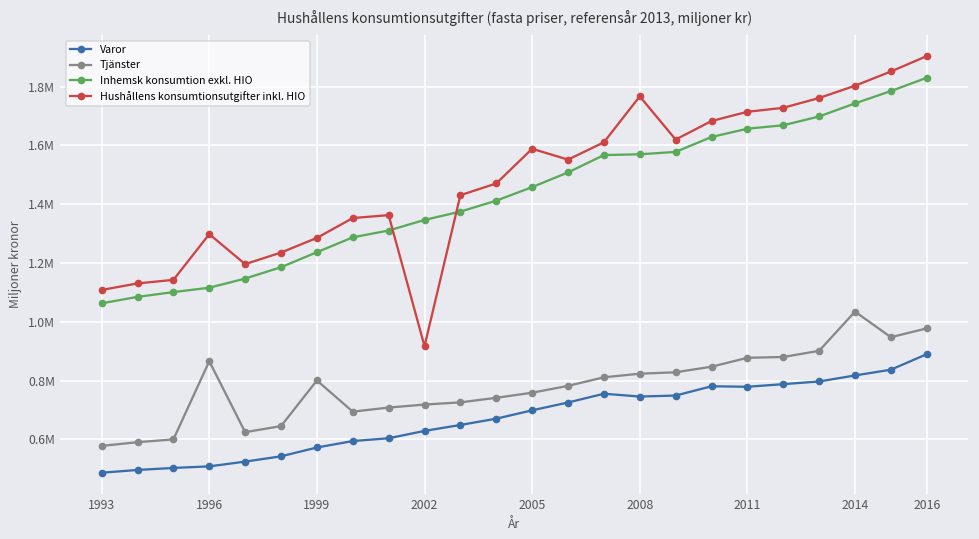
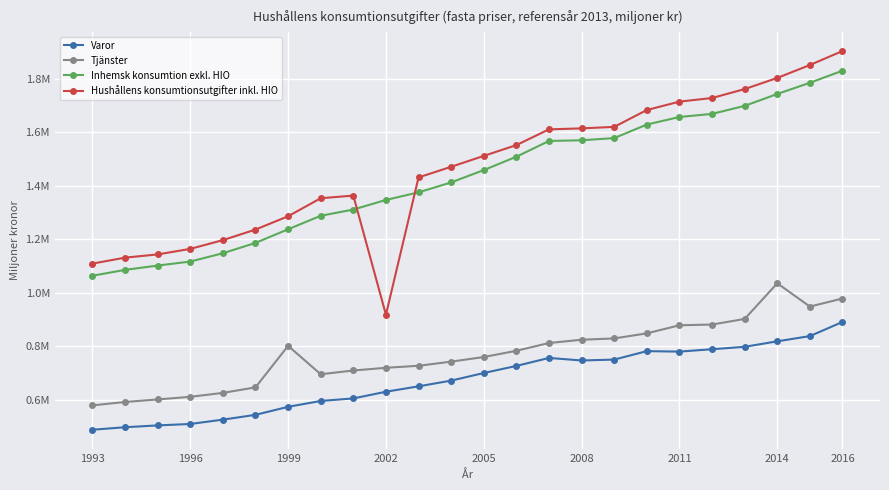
  {
    "Varor": {
      "1993": 490000,
      "1996": 510000,
      "1999": 570000,
      "2002": 630000,
      "2005": 700000,
      "2008": 750000,
      "2011": 780000,
      "2014": 820000,
      "2016": 890000
    },
    "Tjänster": {
      "1993": 580000,
-     "1996": 870000,
+     "1996": 610000,
      "1999": 800000,
      "2002": 720000,
      "2005": 760000,
      "2008": 820000,
      "2011": 880000,
      "2014": 1030000,
      "2016": 980000
    },
    "Inhemsk konsumtion exkl. HIO": {
      "1993": 1060000,
      "1996": 1120000,
      "1999": 1240000,
      "2002": 1350000,
      "2005": 1460000,
      "2008": 1570000,
      "2011": 1660000,
      "2014": 1740000,
      "2016": 1830000
    },
    "Hushållens konsumtionsutgifter inkl. HIO": {
      "1993": 1110000,
-     "1996": 1300000,
+     "1996": 1160000,
      "1999": 1290000,
      "2002": 920000,
-     "2005": 1590000,
-     "2008": 1770000,
+     "2005": 1510000,
+     "2008": 1610000,
      "2011": 1710000,
      "2014": 1800000,
      "2016": 1900000
    }
  }
